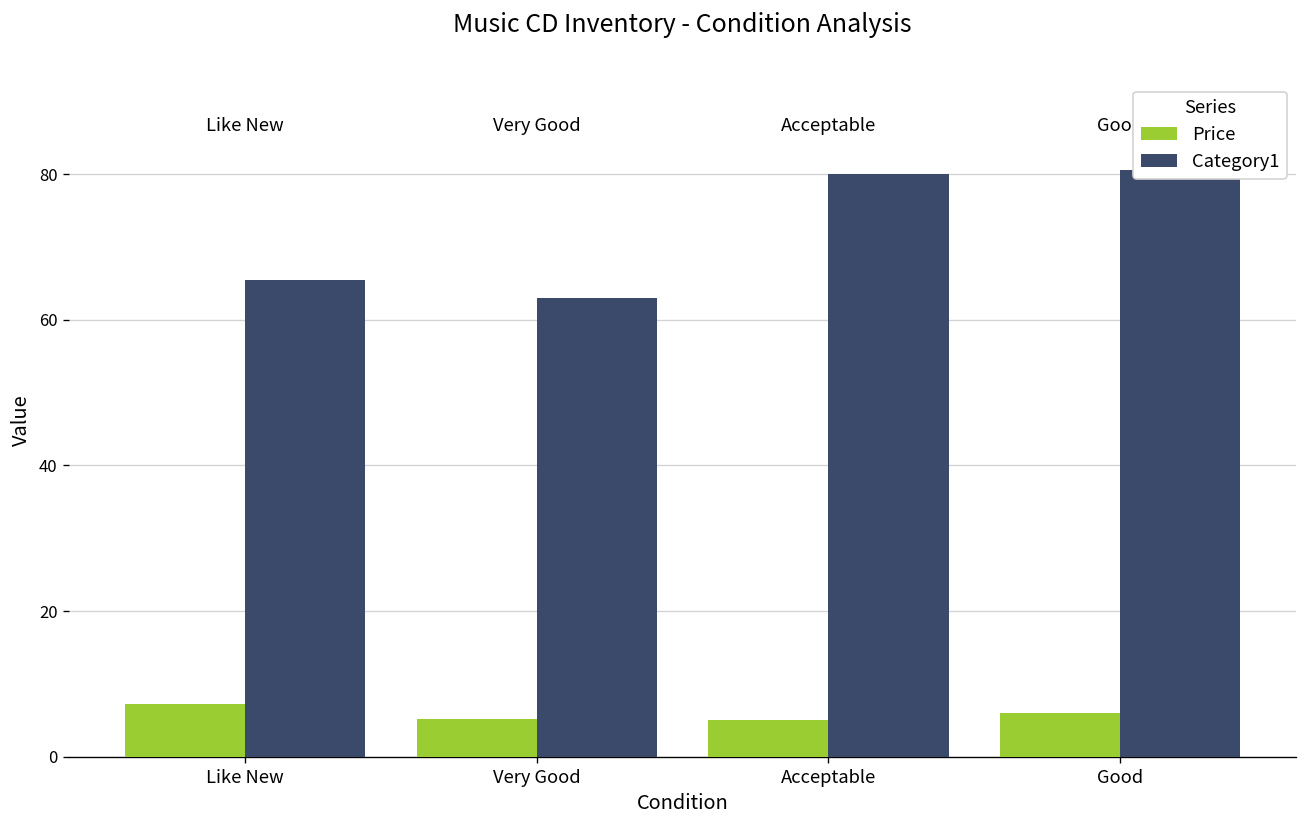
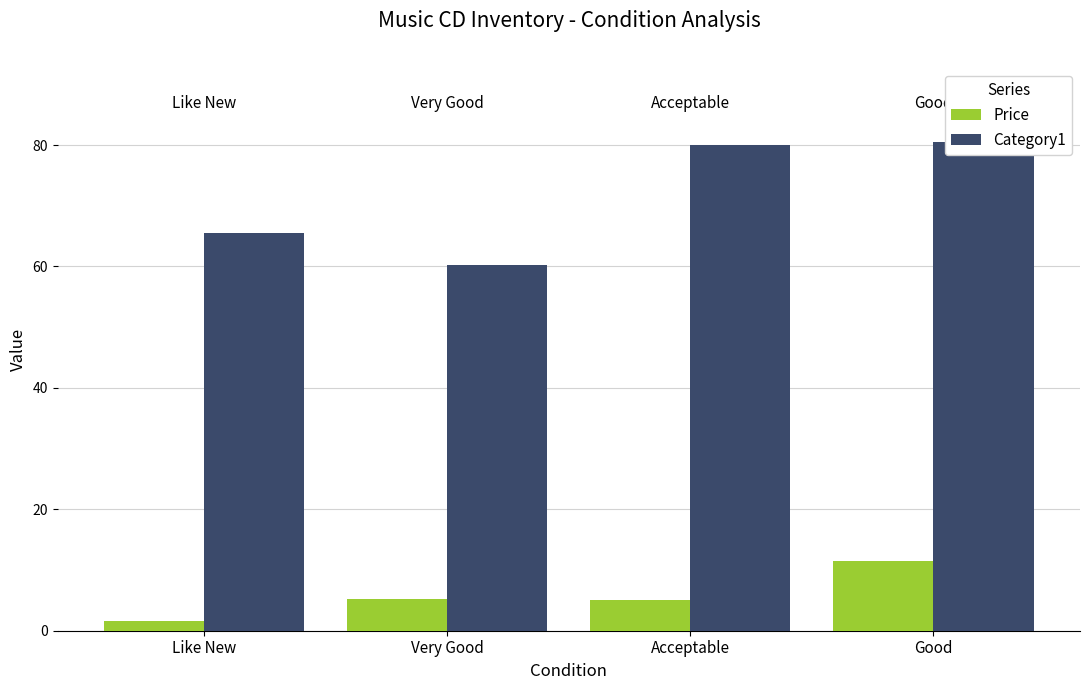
  {
    "Price": {
-     "Like New": 7,
+     "Like New": 2,
      "Very Good": 5,
      "Acceptable": 5,
-     "Good": 6
+     "Good": 11
    },
    "Category1": {
      "Like New": 65,
-     "Very Good": 63,
+     "Very Good": 60,
      "Acceptable": 80
    }
  }
